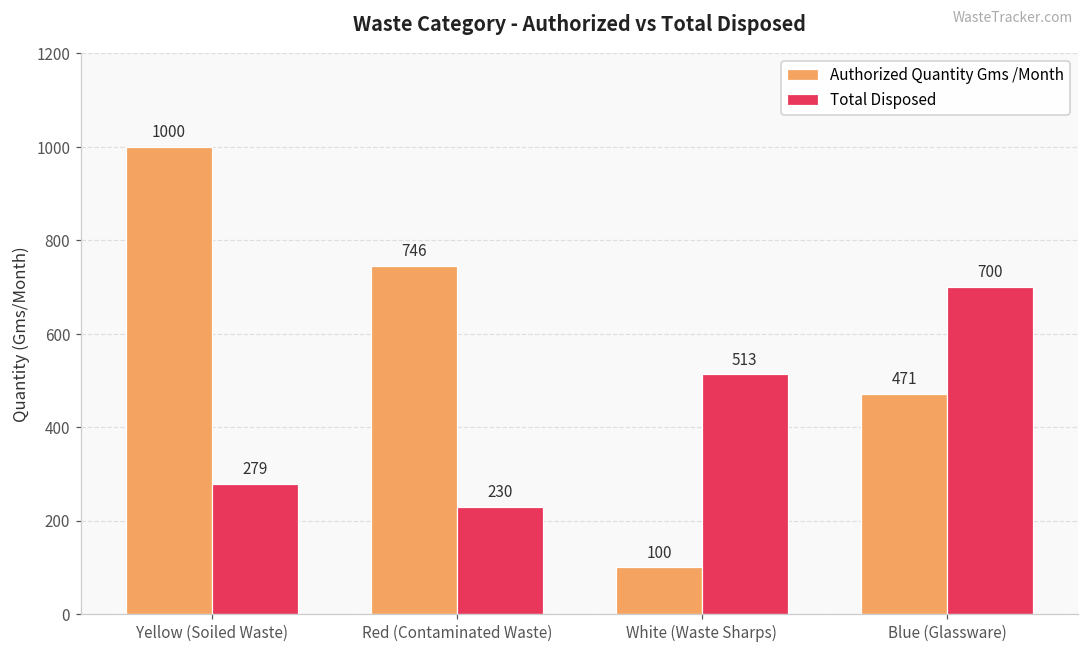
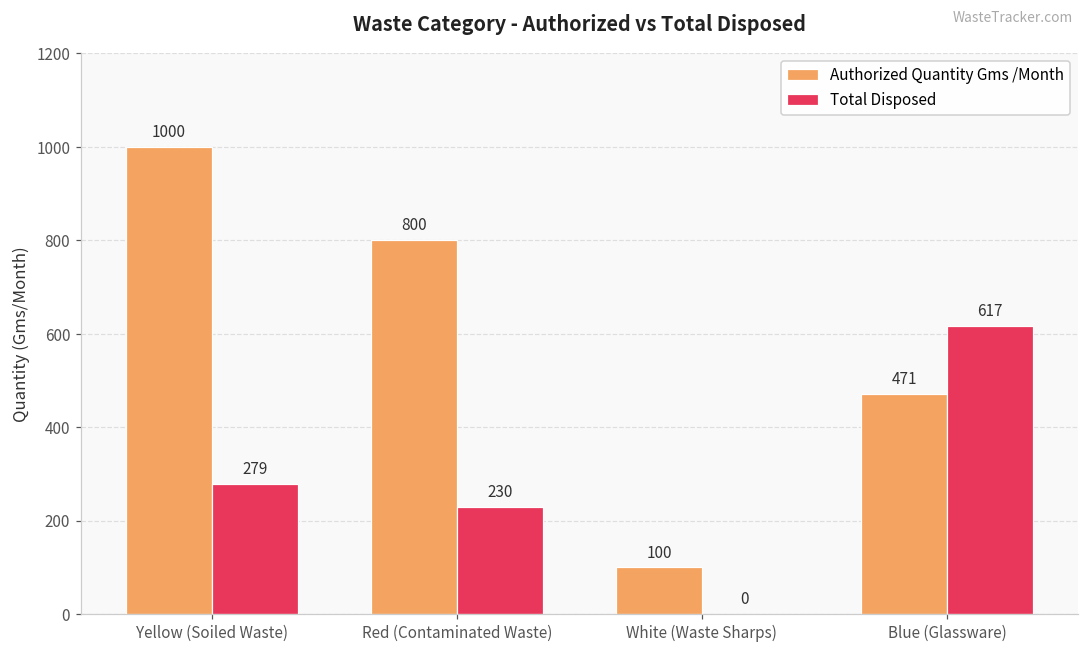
  {
    "Authorized Quantity Gms /Month": {
      "Yellow (Soiled Waste)": 1000,
-     "Red (Contaminated Waste)": 746,
+     "Red (Contaminated Waste)": 800,
      "White (Waste Sharps)": 100,
      "Blue (Glassware)": 471
    },
    "Total Disposed": {
      "Yellow (Soiled Waste)": 279,
      "Red (Contaminated Waste)": 230,
-     "White (Waste Sharps)": 513,
-     "Blue (Glassware)": 700
+     "White (Waste Sharps)": 0,
+     "Blue (Glassware)": 617
    }
  }
